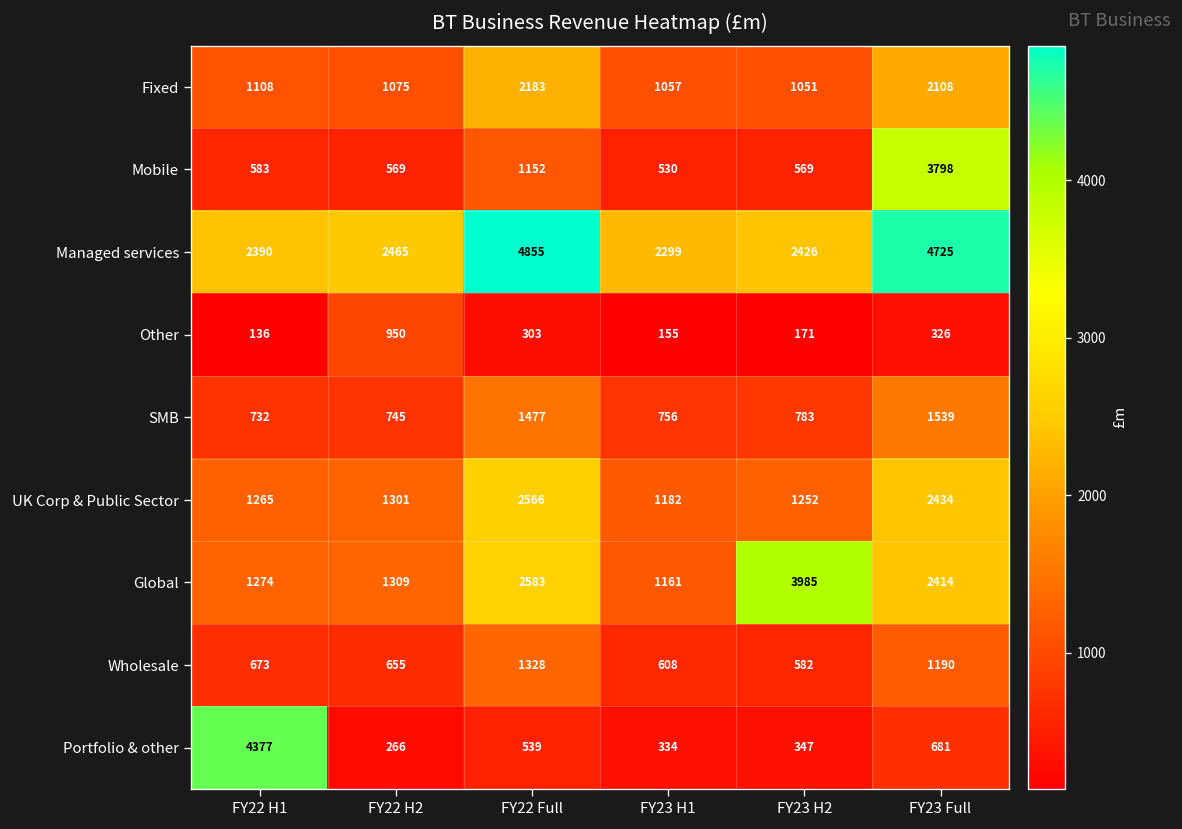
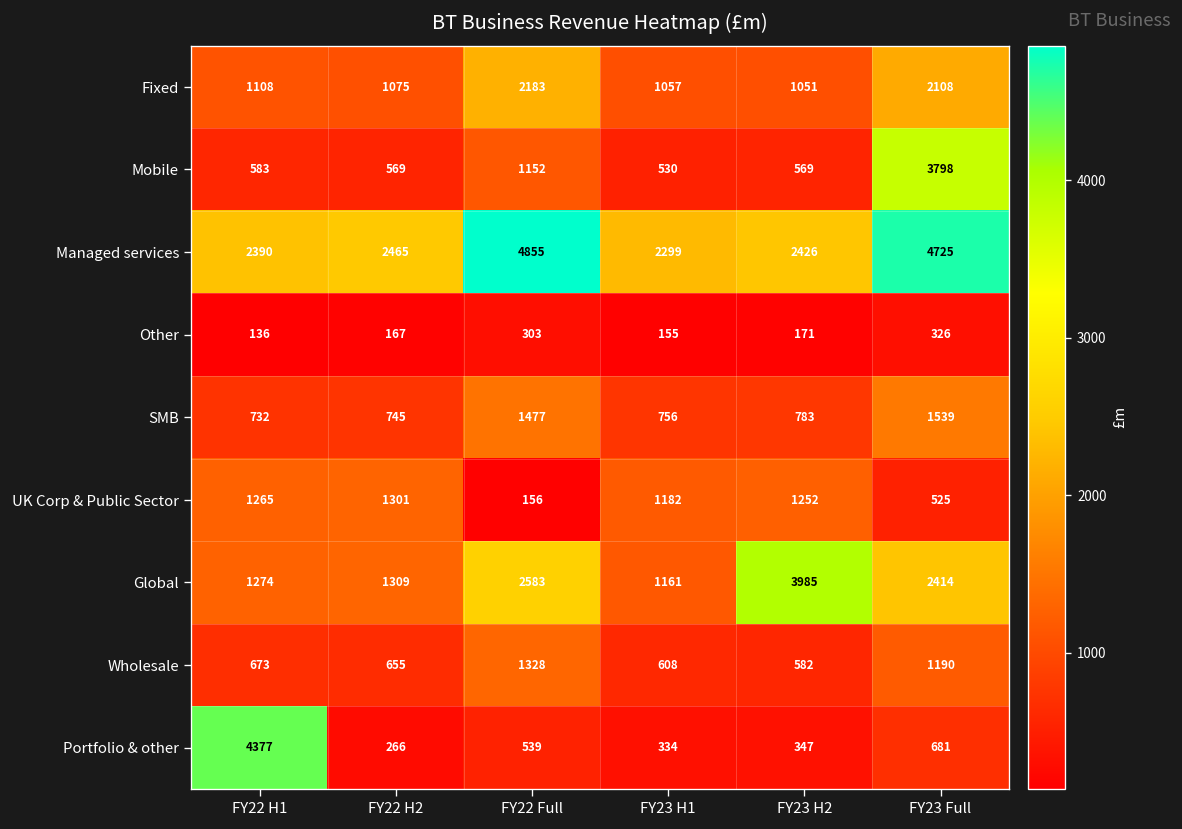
  {
    "Fixed": {
      "FY22 H1": 1108,
      "FY22 H2": 1075,
      "FY22 Full": 2183,
      "FY23 H1": 1057,
      "FY23 H2": 1051,
      "FY23 Full": 2108
    },
    "Mobile": {
      "FY22 H1": 583,
      "FY22 H2": 569,
      "FY22 Full": 1152,
      "FY23 H1": 530,
      "FY23 H2": 569,
      "FY23 Full": 3798
    },
    "Managed services": {
      "FY22 H1": 2390,
      "FY22 H2": 2465,
      "FY22 Full": 4855,
      "FY23 H1": 2299,
      "FY23 H2": 2426,
      "FY23 Full": 4725
    },
    "Other": {
      "FY22 H1": 136,
-     "FY22 H2": 950,
+     "FY22 H2": 167,
      "FY22 Full": 303,
      "FY23 H1": 155,
      "FY23 H2": 171,
      "FY23 Full": 326
    },
    "SMB": {
      "FY22 H1": 732,
      "FY22 H2": 745,
      "FY22 Full": 1477,
      "FY23 H1": 756,
      "FY23 H2": 783,
      "FY23 Full": 1539
    },
    "UK Corp & Public Sector": {
      "FY22 H1": 1265,
      "FY22 H2": 1301,
-     "FY22 Full": 2566,
+     "FY22 Full": 156,
      "FY23 H1": 1182,
      "FY23 H2": 1252,
-     "FY23 Full": 2434
+     "FY23 Full": 525
    },
    "Global": {
      "FY22 H1": 1274,
      "FY22 H2": 1309,
      "FY22 Full": 2583,
      "FY23 H1": 1161,
      "FY23 H2": 3985,
      "FY23 Full": 2414
    },
    "Wholesale": {
      "FY22 H1": 673,
      "FY22 H2": 655,
      "FY22 Full": 1328,
      "FY23 H1": 608,
      "FY23 H2": 582,
      "FY23 Full": 1190
    },
    "Portfolio & other": {
      "FY22 H1": 4377,
      "FY22 H2": 266,
      "FY22 Full": 539,
      "FY23 H1": 334,
      "FY23 H2": 347,
      "FY23 Full": 681
    }
  }
